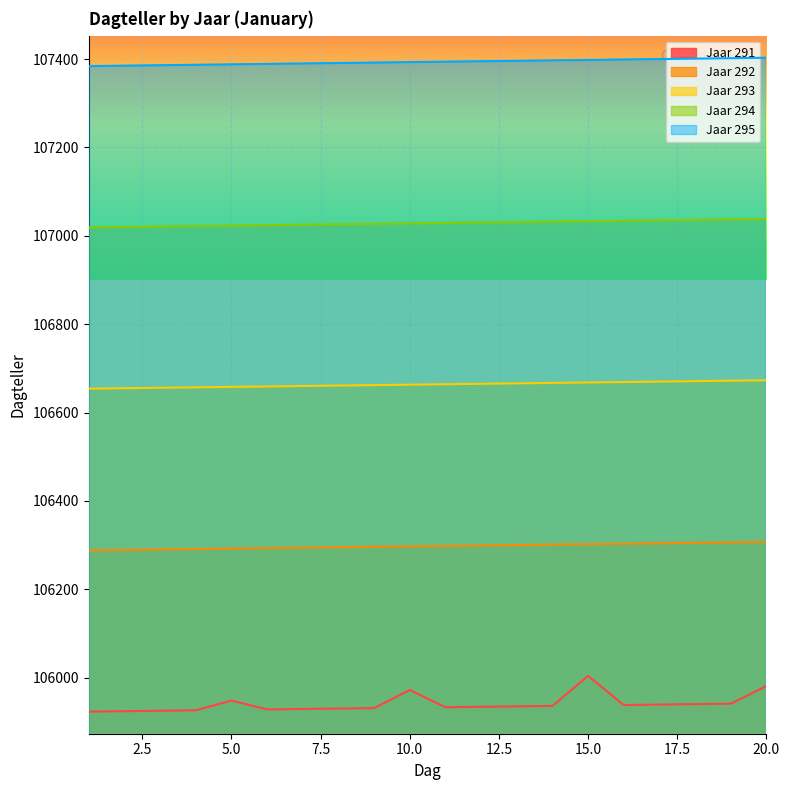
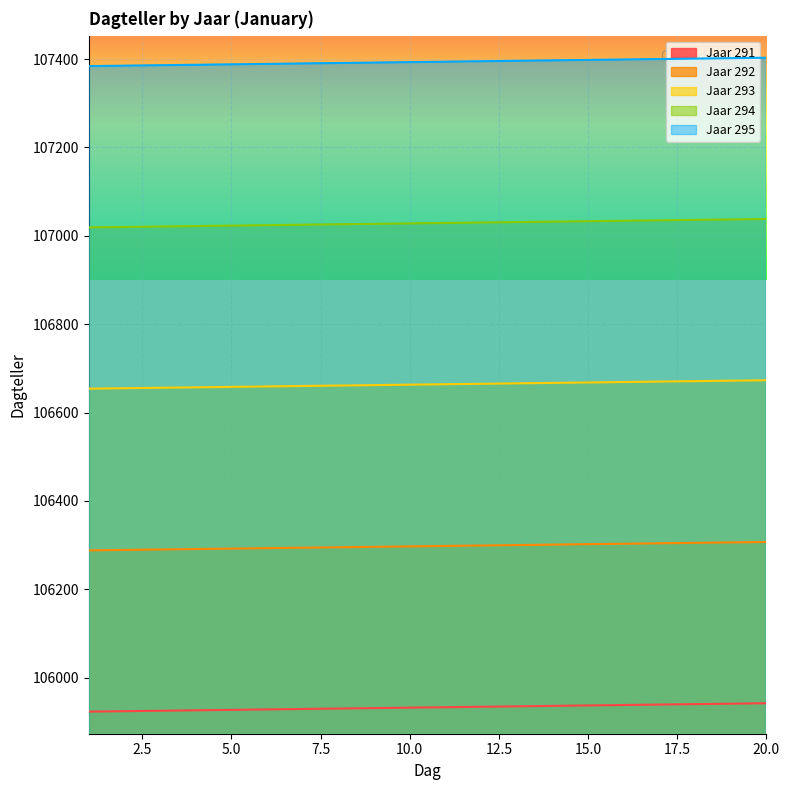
  {
    "Jaar 291": {
-     "5.0": 105950,
-     "10.0": 105970,
-     "15.0": 106000,
-     "20.0": 105980
+     "5.0": 105930,
+     "10.0": 105930,
+     "15.0": 105940,
+     "20.0": 105940
    },
    "Jaar 292": {
      "5.0": 106290,
      "10.0": 106300,
      "15.0": 106300,
      "20.0": 106310
    },
    "Jaar 293": {
      "5.0": 106660,
      "10.0": 106660,
      "15.0": 106670,
      "20.0": 106670
    },
    "Jaar 294": {
      "5.0": 107020,
      "10.0": 107030,
      "15.0": 107030,
      "20.0": 107040
    },
    "Jaar 295": {
      "5.0": 107390,
      "10.0": 107390,
      "15.0": 107400,
      "20.0": 107400
    }
  }
